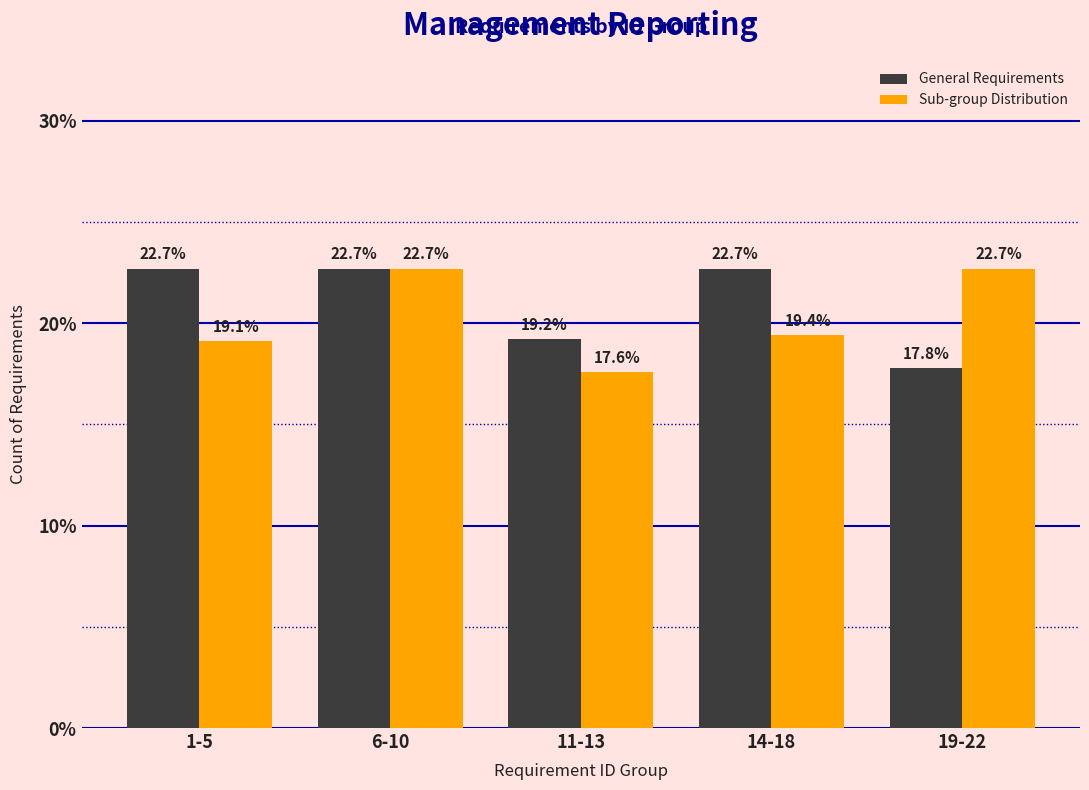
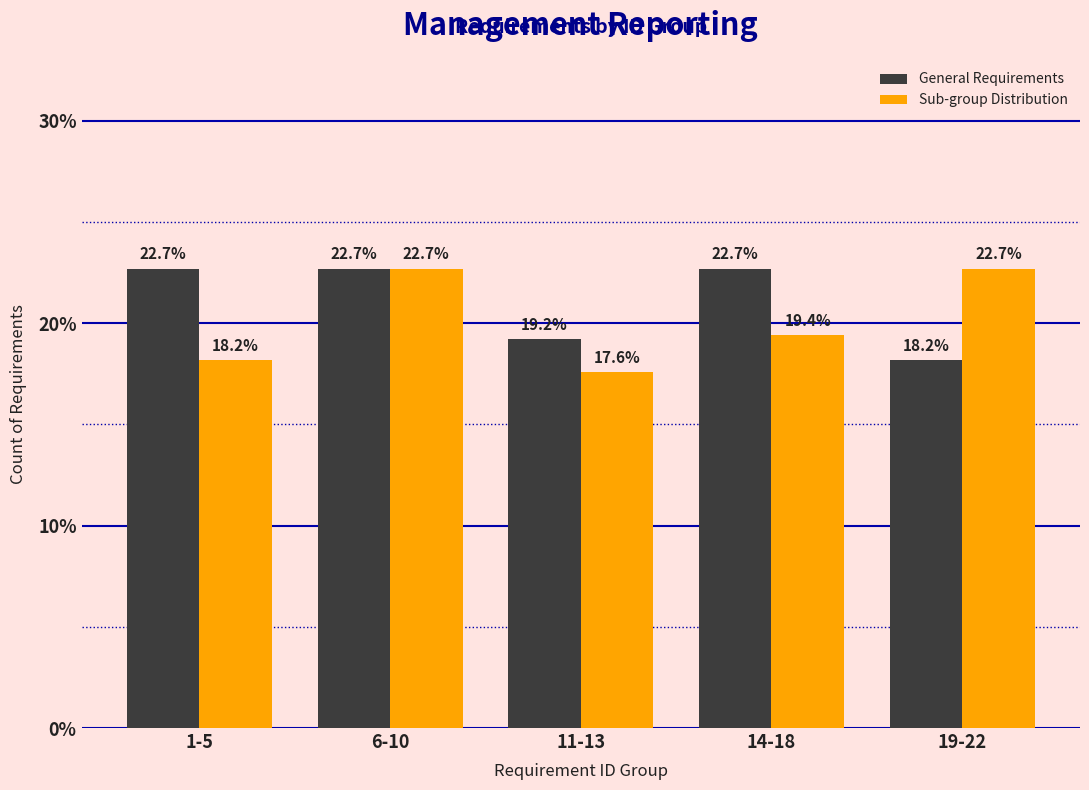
  {
    "General Requirements": {
      "1-5": "22.7%",
      "6-10": "22.7%",
      "11-13": "19.2%",
      "14-18": "22.7%",
-     "19-22": "17.8%"
+     "19-22": "18.2%"
    },
    "Sub-group Distribution": {
-     "1-5": "19.1%",
+     "1-5": "18.2%",
      "6-10": "22.7%",
      "11-13": "17.6%",
      "14-18": "19.4%",
      "19-22": "22.7%"
    }
  }
